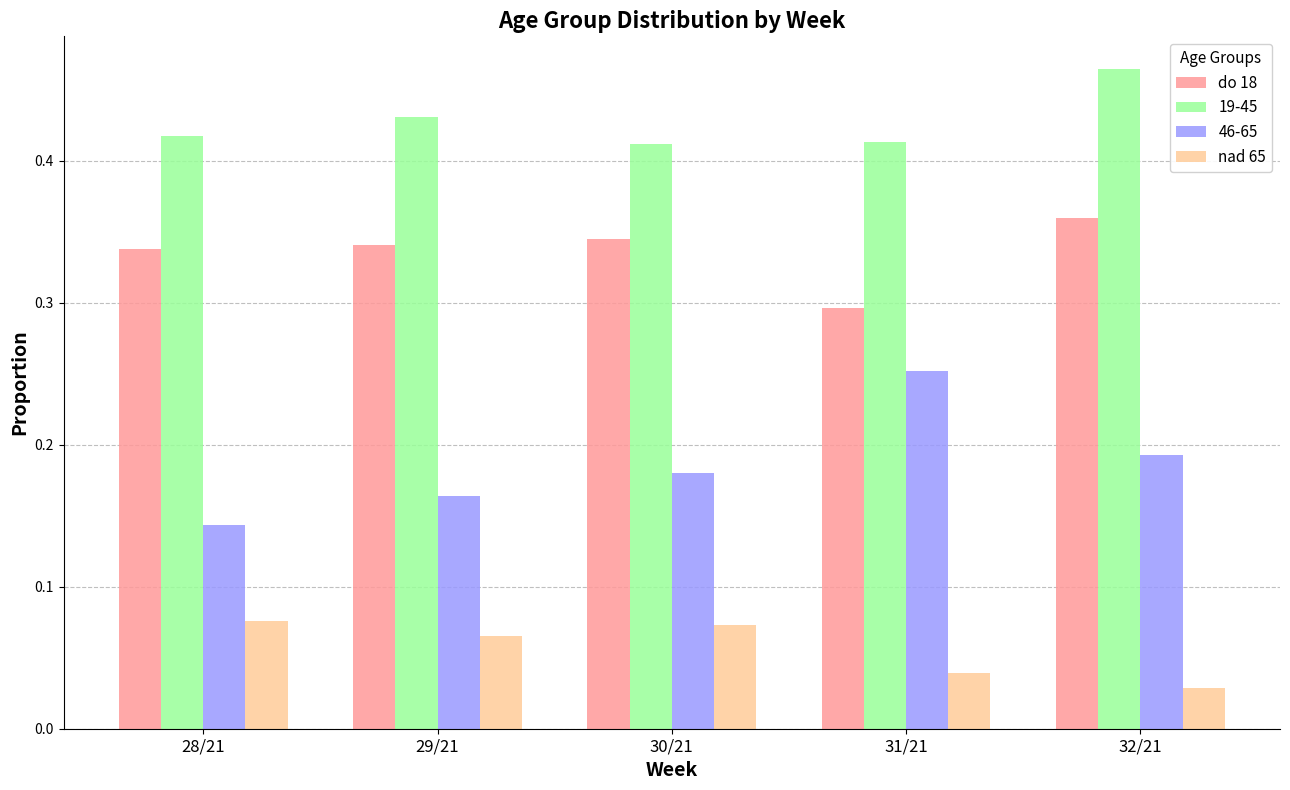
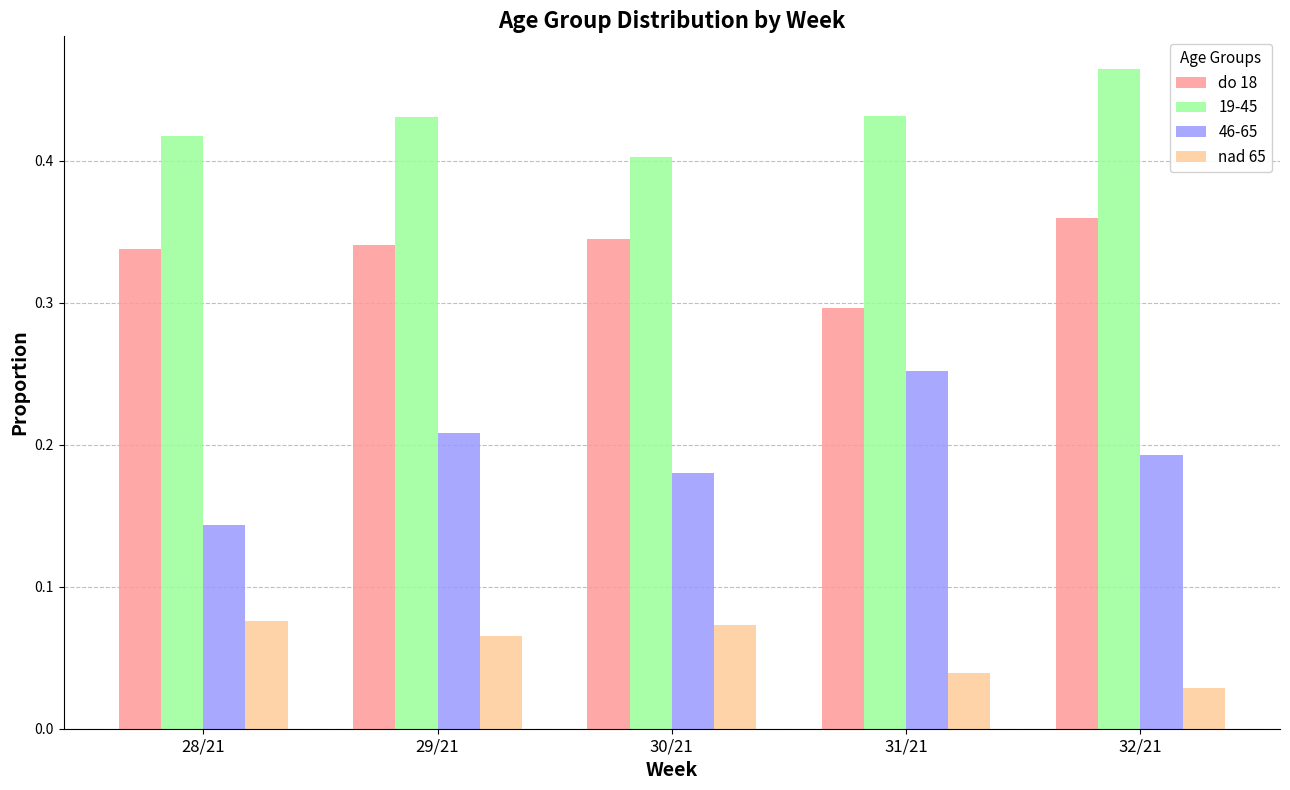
  {
    "19-45": {
      "28/21": 0.418,
      "29/21": 0.431,
-     "30/21": 0.412,
-     "31/21": 0.413,
+     "30/21": 0.403,
+     "31/21": 0.432,
      "32/21": 0.464
    },
    "46-65": {
      "28/21": 0.143,
-     "29/21": 0.164,
+     "29/21": 0.208,
      "30/21": 0.180,
      "31/21": 0.252,
      "32/21": 0.193
    }
  }
